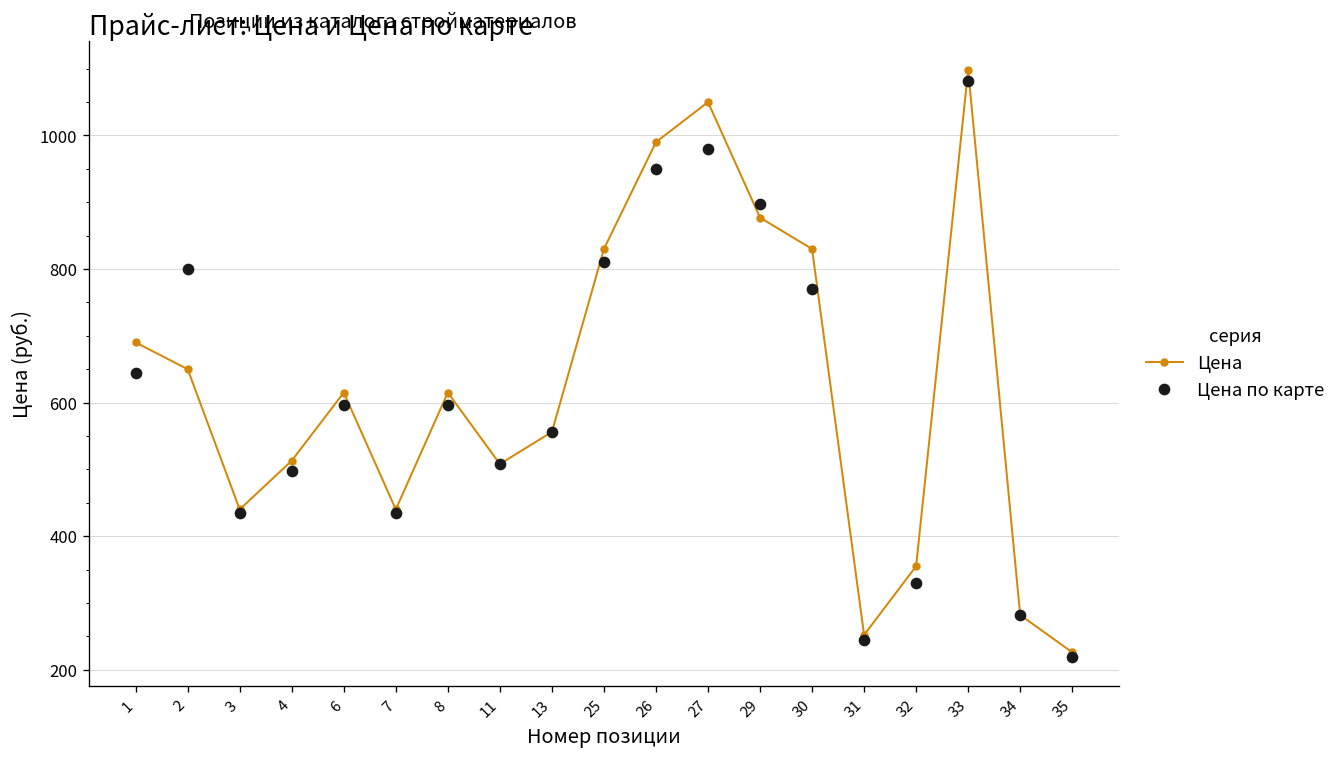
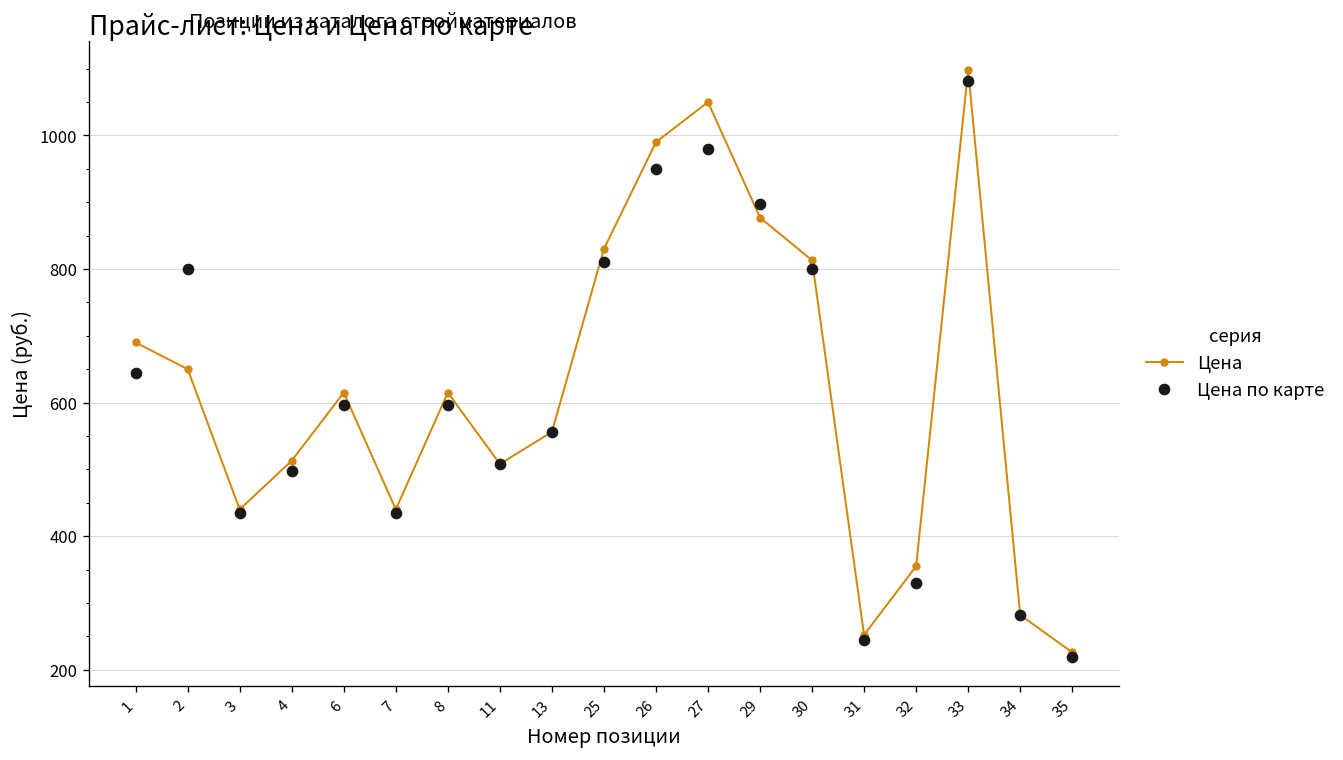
  {
    "Цена": {
      "1": 690,
      "2": 650,
      "3": 440,
      "4": 510,
      "6": 620,
      "7": 440,
      "8": 620,
      "25": 830,
      "26": 990,
      "27": 1050,
      "29": 880,
-     "30": 830,
+     "30": 810,
      "31": 250,
      "32": 360,
      "33": 1100,
      "35": 230
    },
    "Цена по карте": {
      "1": 640,
      "2": 800,
      "3": 440,
      "4": 500,
      "6": 600,
      "7": 440,
      "8": 600,
      "25": 810,
      "26": 950,
      "27": 980,
      "29": 900,
-     "30": 770,
+     "30": 800,
      "31": 240,
      "32": 330,
      "33": 1080,
      "35": 220
    }
  }
